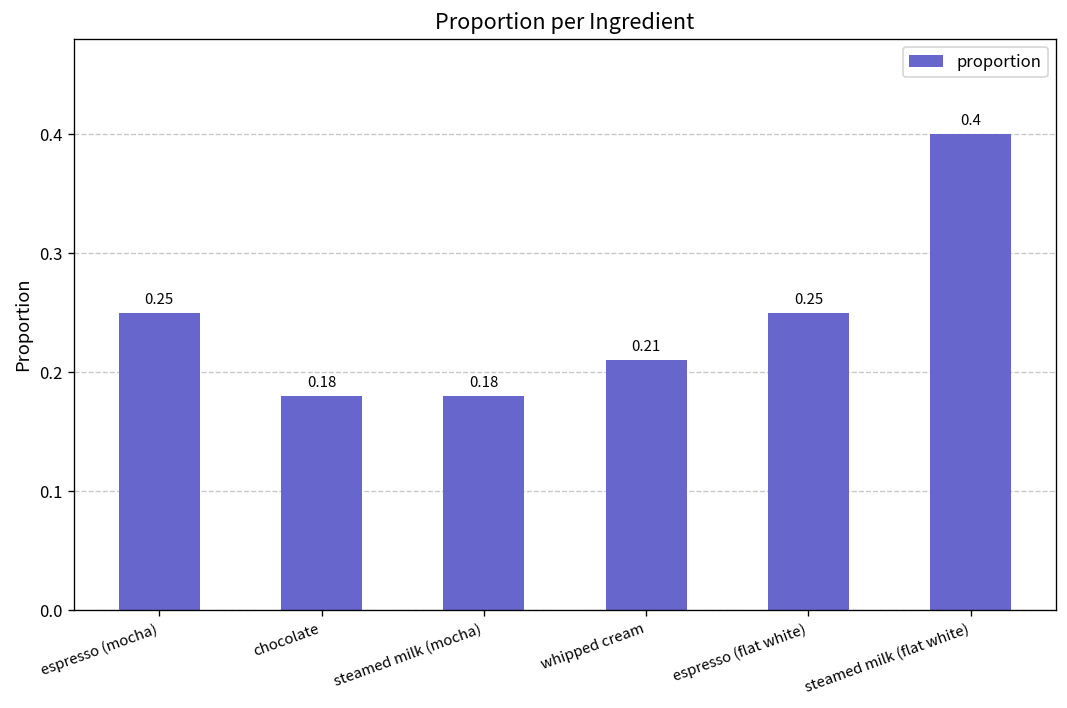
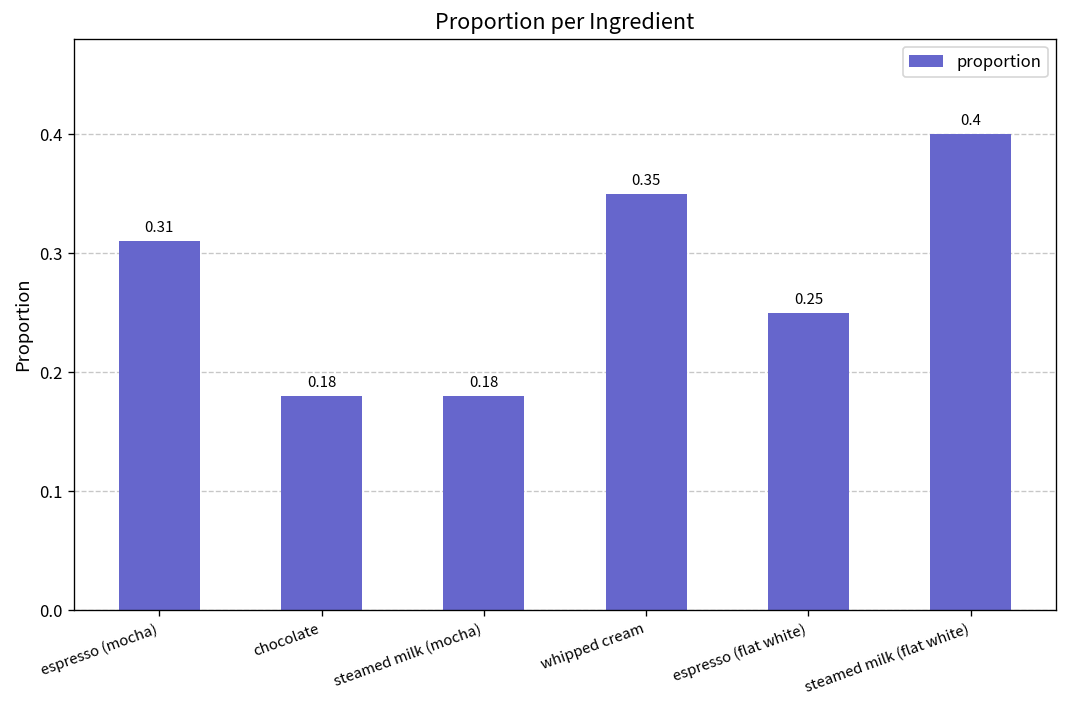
  {
-   "espresso (mocha)": 0.25,
+   "espresso (mocha)": 0.31,
    "chocolate": 0.18,
    "steamed milk (mocha)": 0.18,
-   "whipped cream": 0.21,
+   "whipped cream": 0.35,
    "espresso (flat white)": 0.25,
    "steamed milk (flat white)": 0.4
  }
